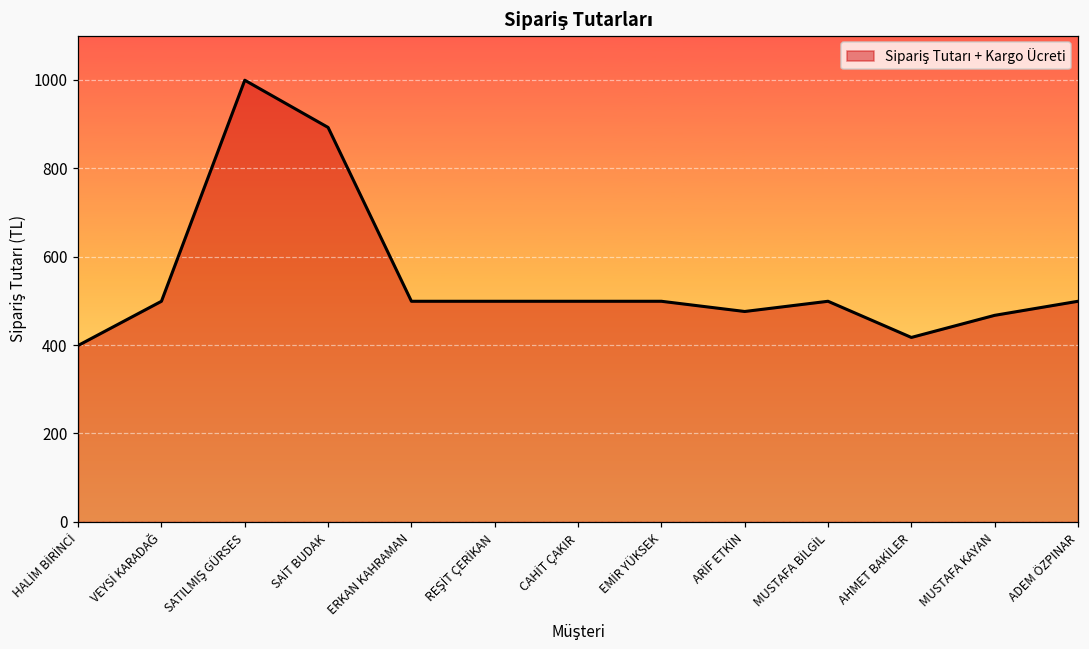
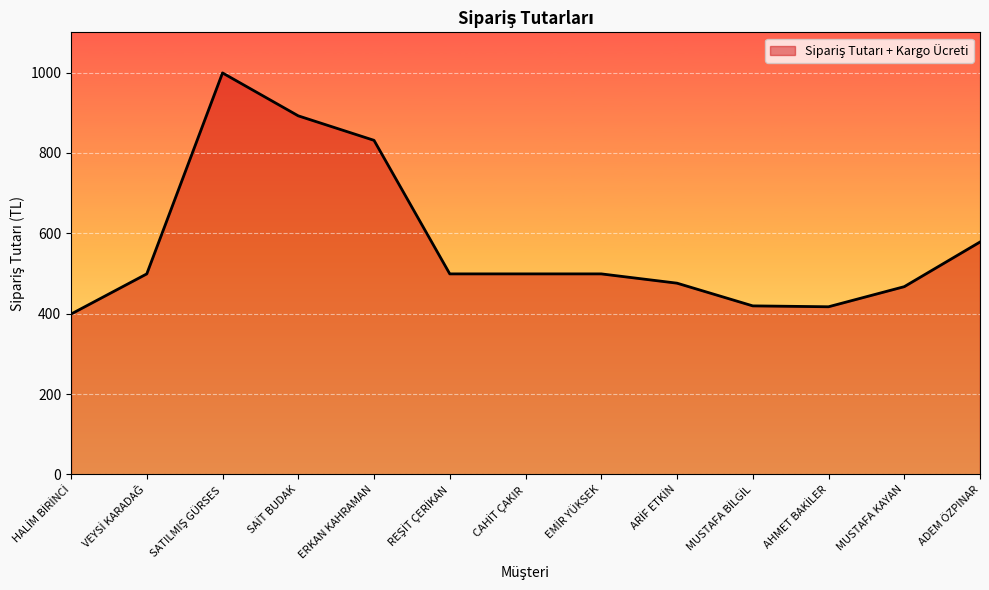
  {
    "HALİM BİRİNCİ": 400,
    "VEYSİ KARADAĞ": 500,
    "SATILMIŞ GÜRSES": 1000,
    "SAİT BUDAK": 890,
-   "ERKAN KAHRAMAN": 500,
+   "ERKAN KAHRAMAN": 830,
    "REŞİT ÇERİKAN": 500,
    "CAHİT ÇAKIR": 500,
    "EMİR YÜKSEK": 500,
    "ARİF ETKİN": 480,
-   "MUSTAFA BİLGİL": 500,
+   "MUSTAFA BİLGİL": 420,
    "AHMET BAKİLER": 420,
    "MUSTAFA KAYAN": 470,
-   "ADEM ÖZPINAR": 500
+   "ADEM ÖZPINAR": 580
  }
